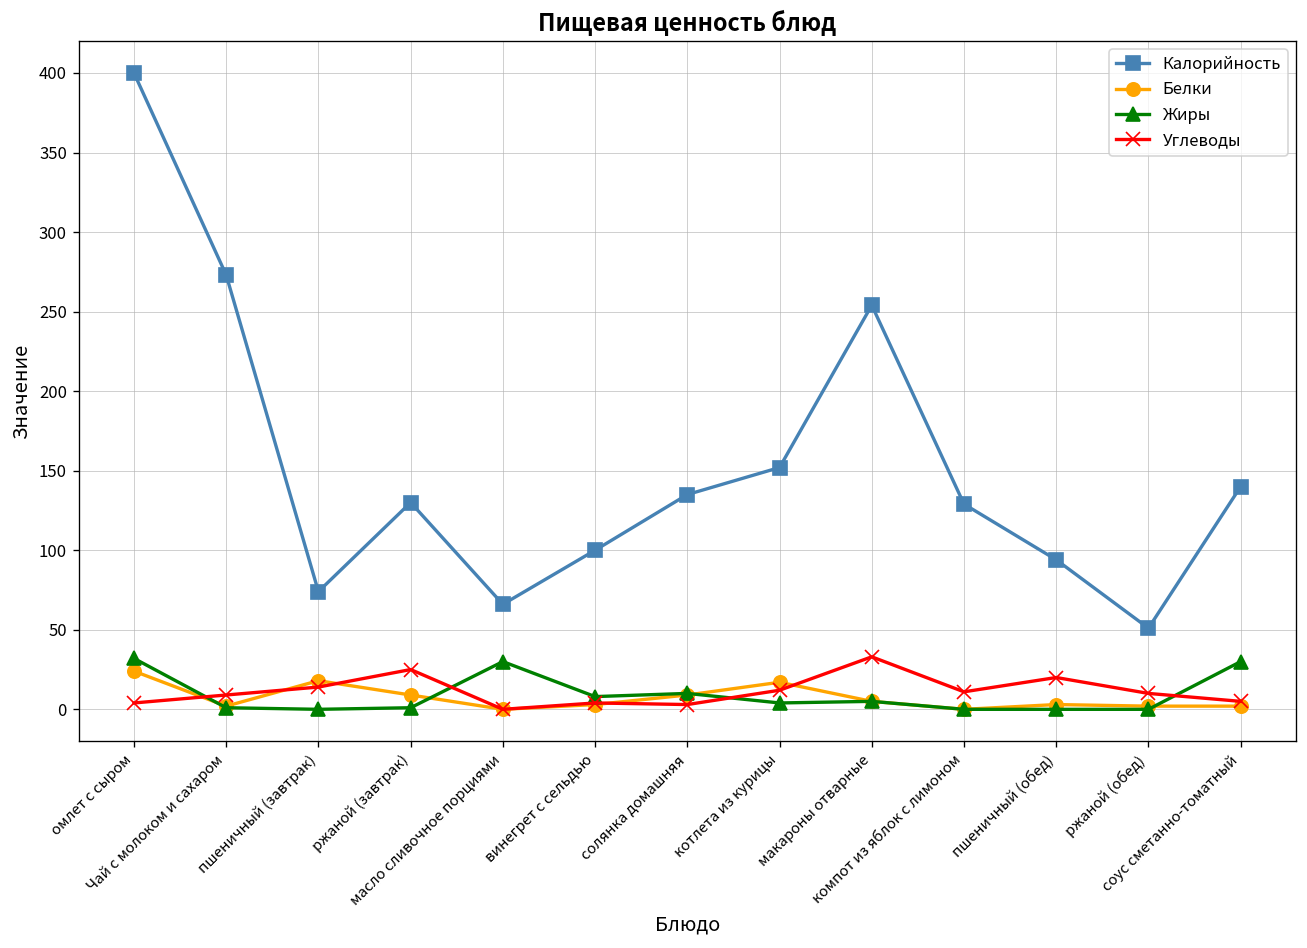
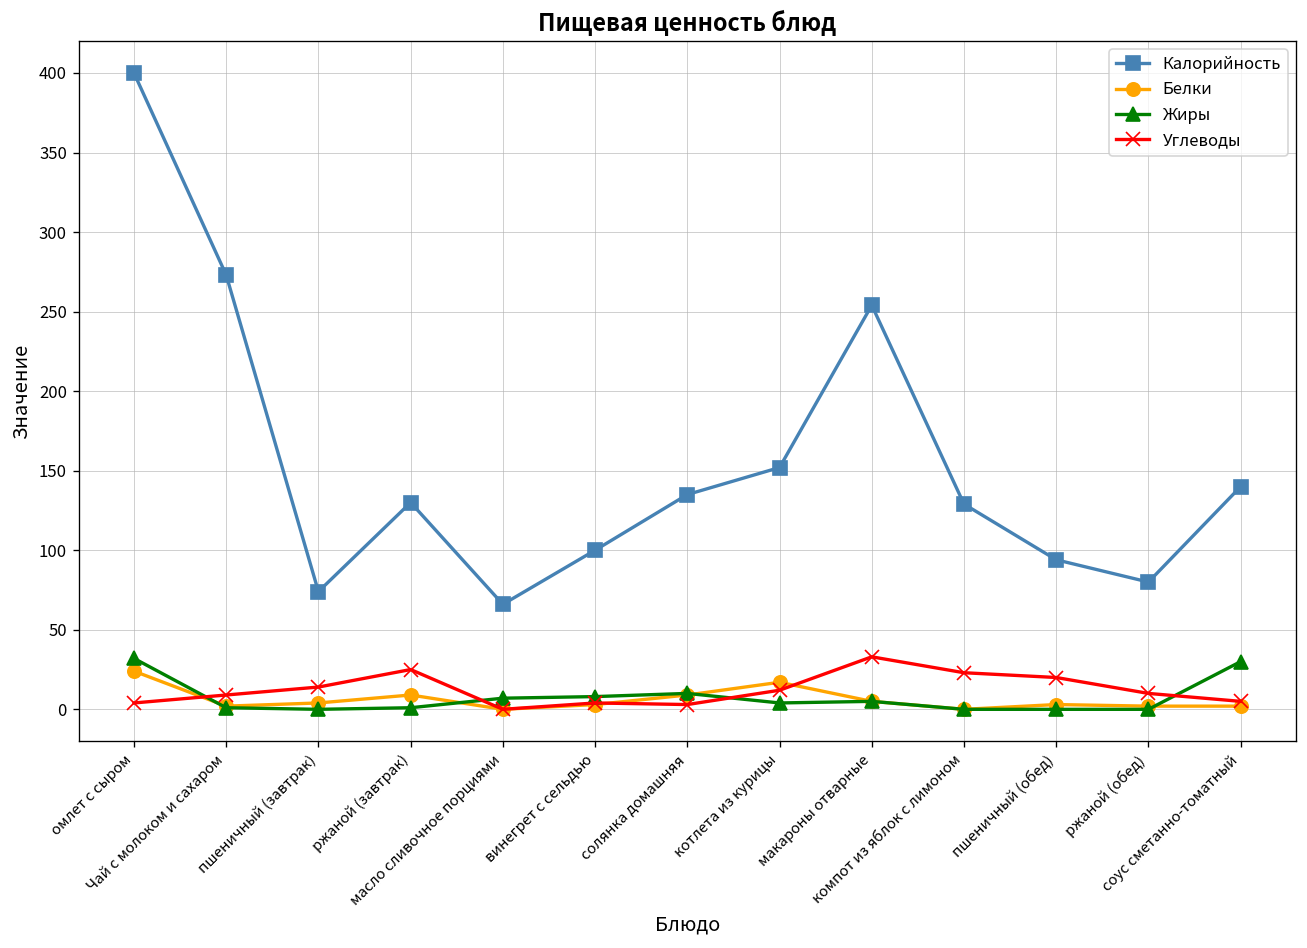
  {
    "Калорийность": {
      "омлет с сыром": 400,
      "Чай с молоком и сахаром": 273,
      "пшеничный (завтрак)": 74,
      "ржаной (завтрак)": 130,
      "масло сливочное порциями": 66,
      "винегрет с сельдью": 100,
      "солянка домашняя": 135,
      "котлета из курицы": 152,
      "макароны отварные": 254,
      "компот из яблок с лимоном": 129,
      "пшеничный (обед)": 94,
-     "ржаной (обед)": 51,
+     "ржаной (обед)": 80,
      "соус сметанно-томатный": 140
    },
    "Белки": {
      "омлет с сыром": 24,
-     "пшеничный (завтрак)": 18,
+     "пшеничный (завтрак)": 4,
      "ржаной (завтрак)": 9,
      "котлета из курицы": 17,
      "пшеничный (обед)": 3,
      "ржаной (обед)": 2,
      "соус сметанно-томатный": 2
    },
    "Жиры": {
      "омлет с сыром": 32,
      "пшеничный (завтрак)": 0,
      "ржаной (завтрак)": 1,
-     "масло сливочное порциями": 30,
+     "масло сливочное порциями": 7,
      "винегрет с сельдью": 8,
      "котлета из курицы": 4,
      "пшеничный (обед)": 0,
      "ржаной (обед)": 0,
      "соус сметанно-томатный": 30
    },
    "Углеводы": {
      "омлет с сыром": 4,
      "Чай с молоком и сахаром": 9,
      "пшеничный (завтрак)": 14,
      "ржаной (завтрак)": 25,
      "солянка домашняя": 3,
      "котлета из курицы": 12,
      "макароны отварные": 33,
-     "компот из яблок с лимоном": 11,
+     "компот из яблок с лимоном": 23,
      "пшеничный (обед)": 20,
      "ржаной (обед)": 10,
      "соус сметанно-томатный": 5
    }
  }
